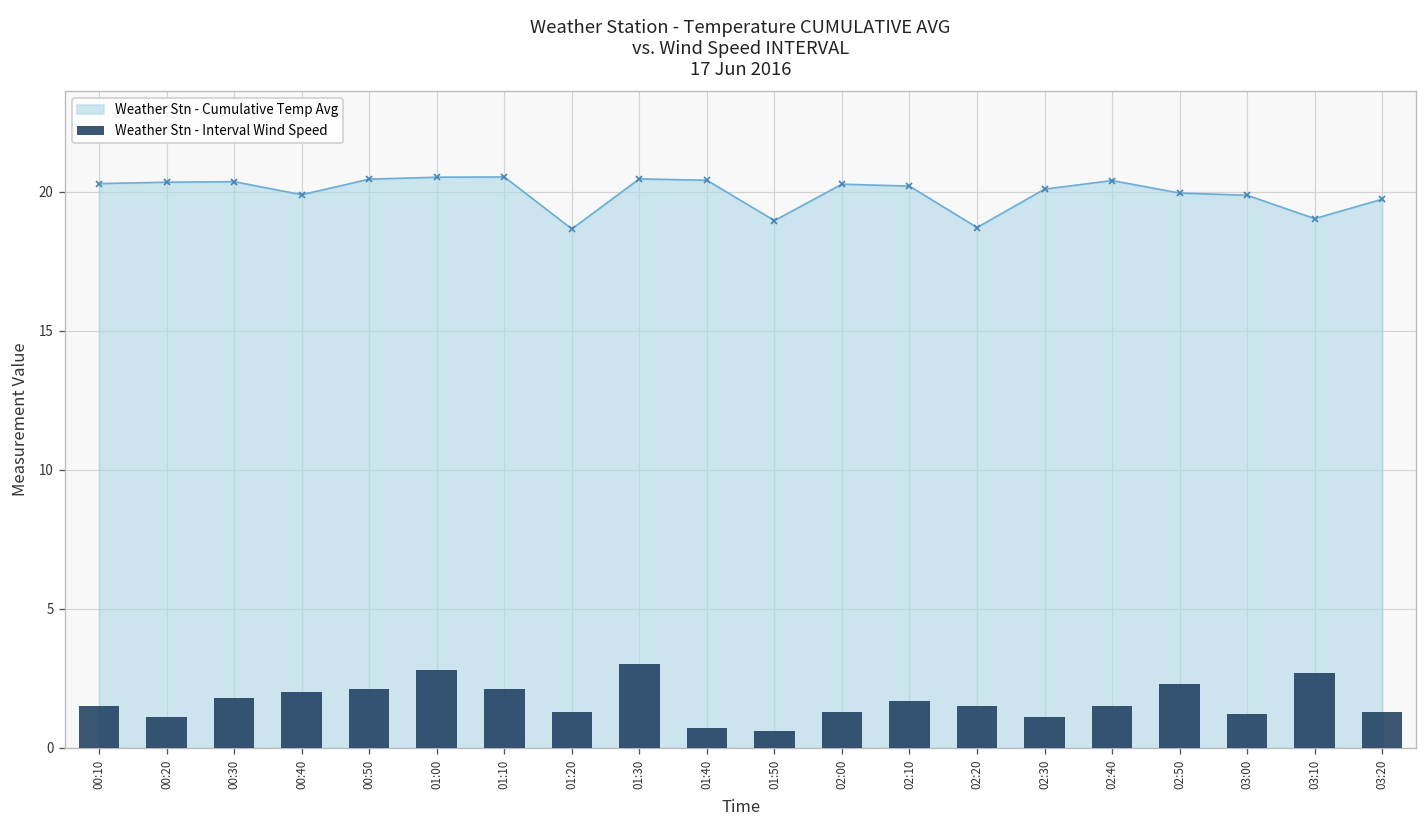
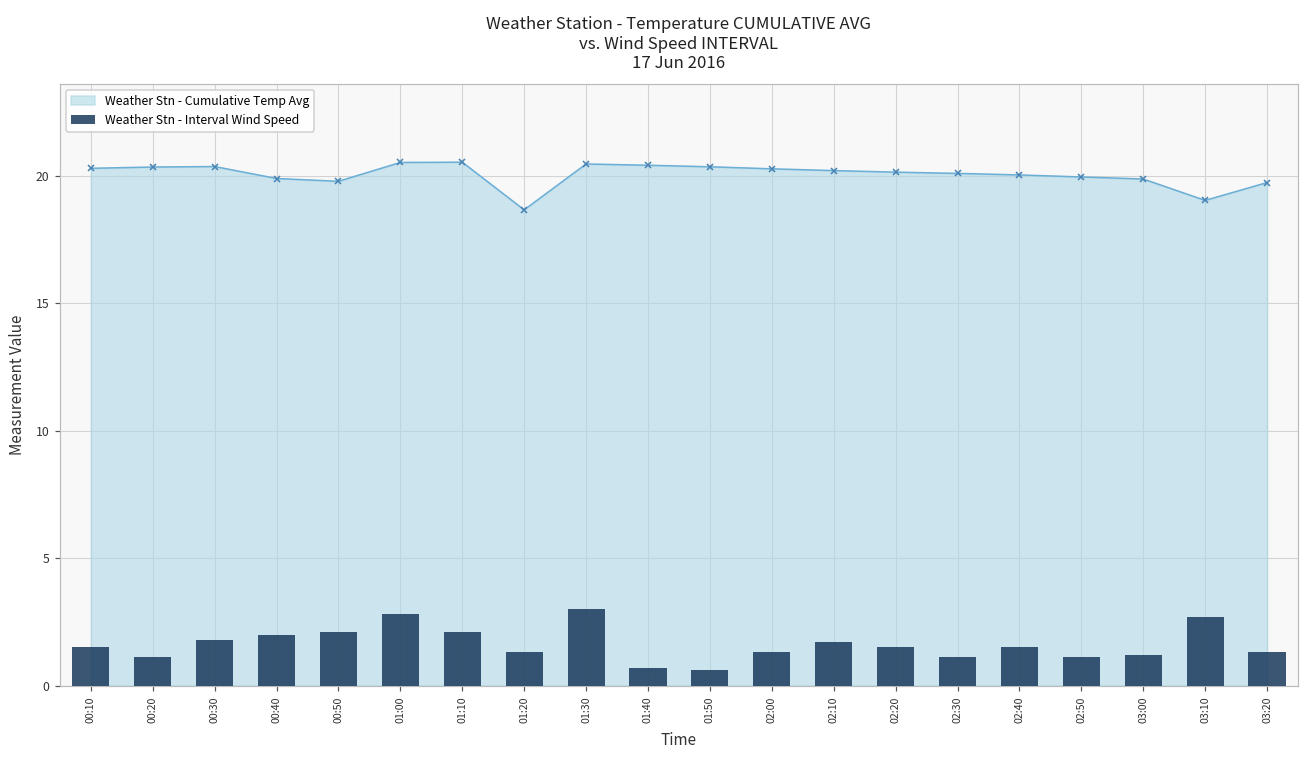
  {
    "Weather Stn - Cumulative Temp Avg": {
      "00:10": 20.3,
      "00:20": 20.4,
      "00:30": 20.4,
      "00:40": 19.9,
-     "00:50": 20.5,
+     "00:50": 19.8,
      "01:00": 20.5,
      "01:10": 20.5,
      "01:20": 18.7,
      "01:30": 20.5,
      "01:40": 20.4,
-     "01:50": 19.0,
+     "01:50": 20.4,
      "02:00": 20.3,
      "02:10": 20.2,
-     "02:20": 18.7,
+     "02:20": 20.2,
      "02:30": 20.1,
-     "02:40": 20.4,
+     "02:40": 20.0,
      "02:50": 20.0,
      "03:00": 19.9,
      "03:10": 19.0,
      "03:20": 19.7
    },
    "Weather Stn - Interval Wind Speed": {
      "00:10": 1.5,
      "00:20": 1.1,
      "00:30": 1.8,
      "00:40": 2.0,
      "00:50": 2.1,
      "01:00": 2.8,
      "01:10": 2.1,
      "01:20": 1.3,
      "01:30": 3.0,
      "01:40": 0.7,
      "01:50": 0.6,
      "02:00": 1.3,
      "02:10": 1.7,
      "02:20": 1.5,
      "02:30": 1.1,
      "02:40": 1.5,
-     "02:50": 2.3,
+     "02:50": 1.1,
      "03:00": 1.2,
      "03:10": 2.7,
      "03:20": 1.3
    }
  }
